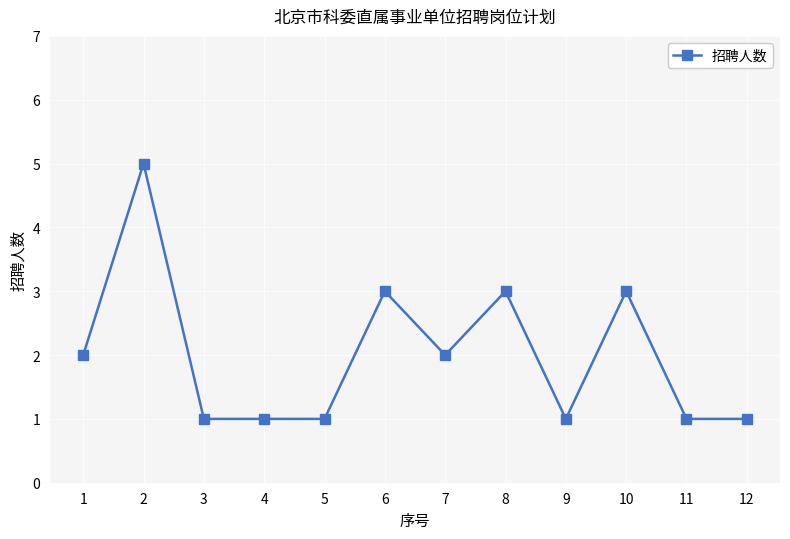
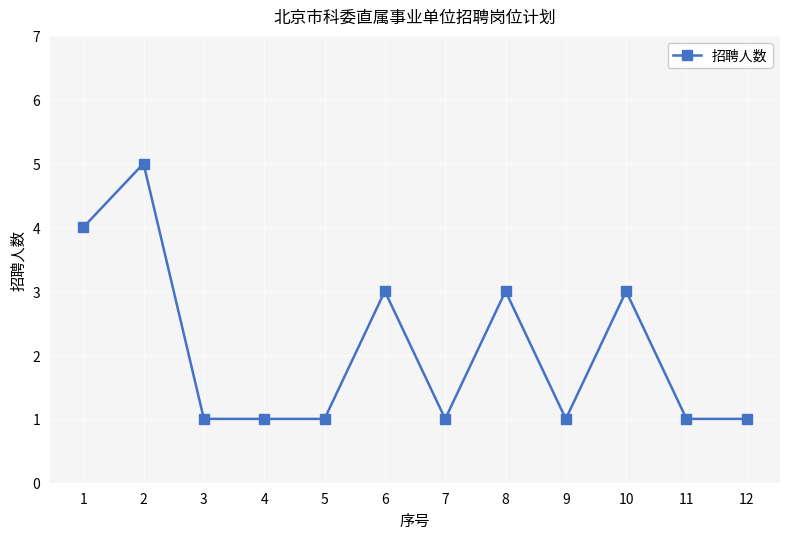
  {
-   "1": 2,
+   "1": 4,
    "2": 5,
    "3": 1,
    "4": 1,
    "5": 1,
    "6": 3,
-   "7": 2,
+   "7": 1,
    "8": 3,
    "9": 1,
    "10": 3,
    "11": 1,
    "12": 1
  }
